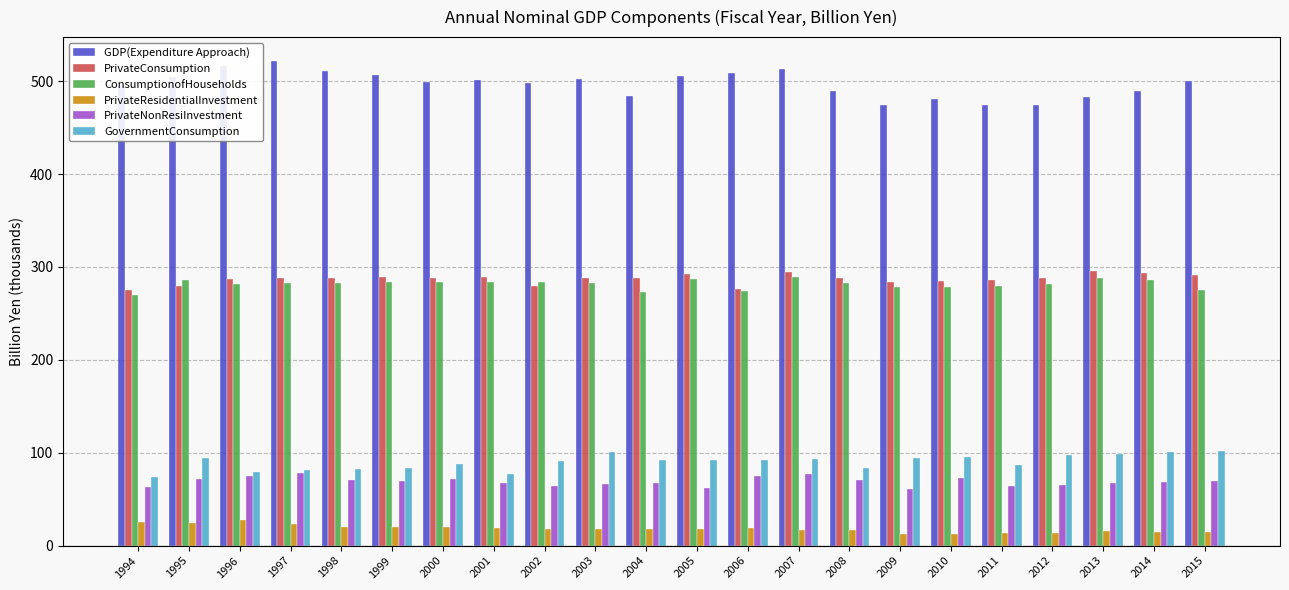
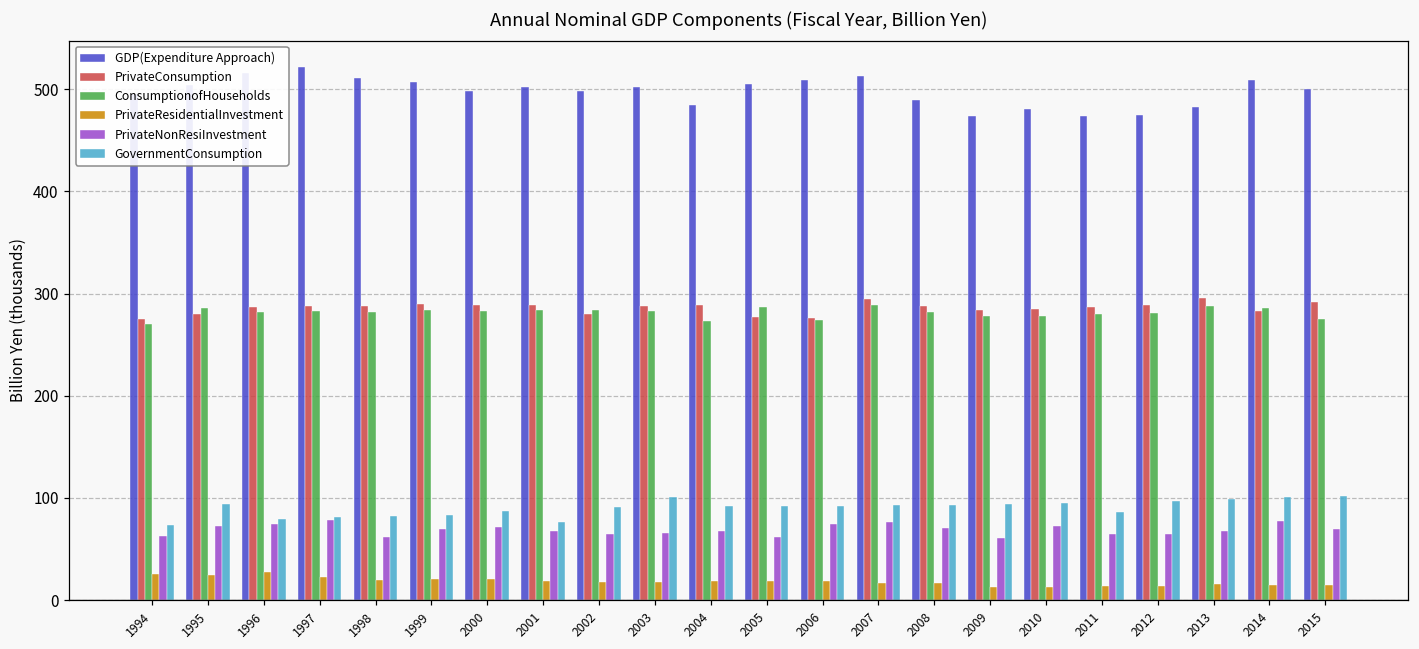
  {
    "GDP(Expenditure Approach)": {
      "1997": 520,
      "1998": 510,
      "1999": 510,
      "2000": 500,
      "2001": 500,
      "2002": 500,
      "2003": 500,
      "2004": 480,
      "2005": 510,
      "2006": 510,
      "2007": 510,
      "2008": 490,
      "2009": 470,
      "2010": 480,
      "2011": 470,
      "2012": 470,
      "2013": 480,
-     "2014": 490,
+     "2014": 510,
      "2015": 500
    },
    "PrivateConsumption": {
      "1994": 270,
      "1995": 280,
      "1996": 290,
      "1997": 290,
      "1998": 290,
      "1999": 290,
      "2000": 290,
      "2001": 290,
      "2002": 280,
      "2003": 290,
      "2004": 290,
-     "2005": 290,
+     "2005": 280,
      "2006": 280,
      "2007": 290,
      "2008": 290,
      "2009": 280,
      "2010": 280,
      "2011": 290,
      "2012": 290,
      "2013": 300,
-     "2014": 290,
+     "2014": 280,
      "2015": 290
    },
    "ConsumptionofHouseholds": {
      "1994": 270,
      "1995": 290,
      "1996": 280,
      "1997": 280,
      "1998": 280,
      "1999": 280,
      "2000": 280,
      "2001": 280,
      "2002": 280,
      "2003": 280,
      "2004": 270,
      "2005": 290,
      "2006": 270,
      "2007": 290,
      "2008": 280,
      "2009": 280,
      "2010": 280,
      "2011": 280,
      "2012": 280,
      "2013": 290,
      "2014": 290,
      "2015": 270
    },
    "PrivateResidentialInvestment": {
      "1994": 30,
      "1995": 20,
      "1996": 30,
      "1997": 20,
      "1998": 20,
      "1999": 20,
      "2000": 20,
      "2001": 20,
      "2002": 20,
      "2003": 20,
      "2004": 20,
      "2005": 20,
      "2006": 20,
      "2007": 20,
      "2008": 20,
      "2009": 10,
      "2010": 10,
      "2011": 10,
      "2012": 10,
      "2013": 20,
      "2014": 10,
      "2015": 10
    },
    "PrivateNonResiInvestment": {
      "1994": 60,
      "1995": 70,
      "1996": 70,
      "1997": 80,
-     "1998": 70,
+     "1998": 60,
      "1999": 70,
      "2000": 70,
      "2001": 70,
      "2002": 60,
      "2003": 70,
      "2004": 70,
      "2005": 60,
      "2006": 70,
      "2007": 80,
      "2008": 70,
      "2009": 60,
      "2010": 70,
      "2011": 60,
      "2012": 60,
      "2013": 70,
-     "2014": 70,
+     "2014": 80,
      "2015": 70
    },
    "GovernmentConsumption": {
      "1994": 70,
      "1995": 90,
      "1996": 80,
      "1997": 80,
      "1998": 80,
      "1999": 80,
      "2000": 90,
      "2001": 80,
      "2002": 90,
      "2003": 100,
      "2004": 90,
      "2005": 90,
      "2006": 90,
      "2007": 90,
-     "2008": 80,
+     "2008": 90,
      "2009": 90,
      "2010": 100,
      "2011": 90,
      "2012": 100,
      "2013": 100,
      "2014": 100,
      "2015": 100
    }
  }
